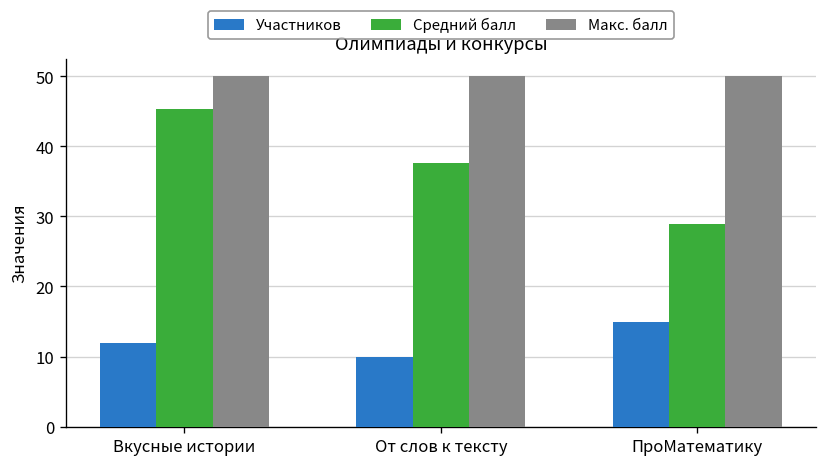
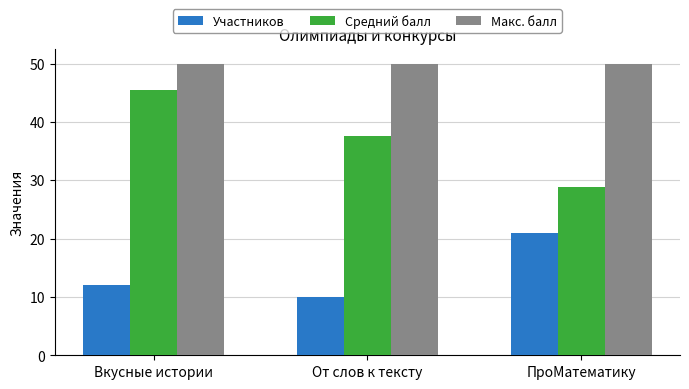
  {
    "Участников": {
      "Вкусные истории": 12,
      "От слов к тексту": 10,
-     "ПроМатематику": 15
+     "ПроМатематику": 21
    },
    "Средний балл": {
      "Вкусные истории": 45,
      "От слов к тексту": 38,
      "ПроМатематику": 29
    },
    "Макс. балл": {
      "Вкусные истории": 50,
      "От слов к тексту": 50,
      "ПроМатематику": 50
    }
  }
